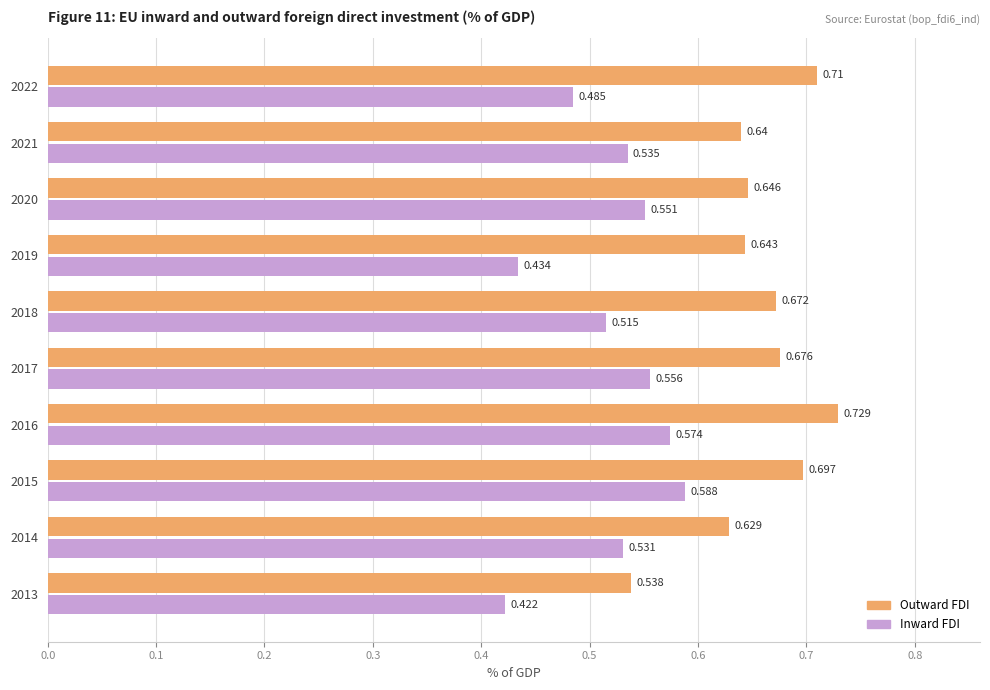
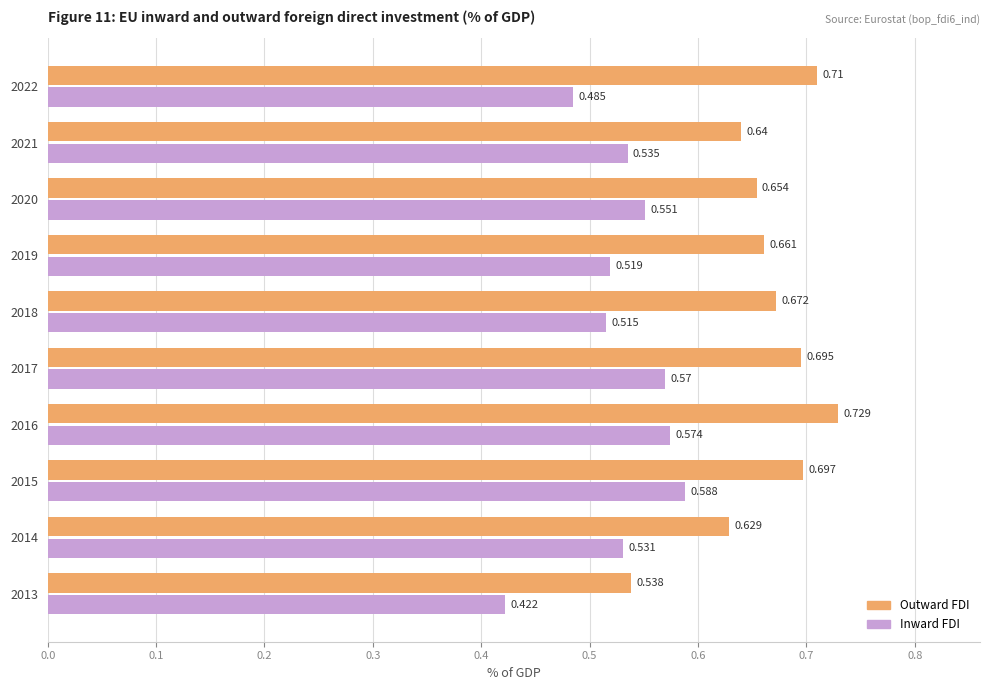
  {
    "Outward FDI": {
      "2022": 0.71,
      "2021": 0.64,
-     "2020": 0.646,
-     "2019": 0.643,
+     "2020": 0.654,
+     "2019": 0.661,
      "2018": 0.672,
-     "2017": 0.676,
+     "2017": 0.695,
      "2016": 0.729,
      "2015": 0.697,
      "2014": 0.629,
      "2013": 0.538
    },
    "Inward FDI": {
      "2022": 0.485,
      "2021": 0.535,
      "2020": 0.551,
-     "2019": 0.434,
+     "2019": 0.519,
      "2018": 0.515,
-     "2017": 0.556,
+     "2017": 0.57,
      "2016": 0.574,
      "2015": 0.588,
      "2014": 0.531,
      "2013": 0.422
    }
  }
